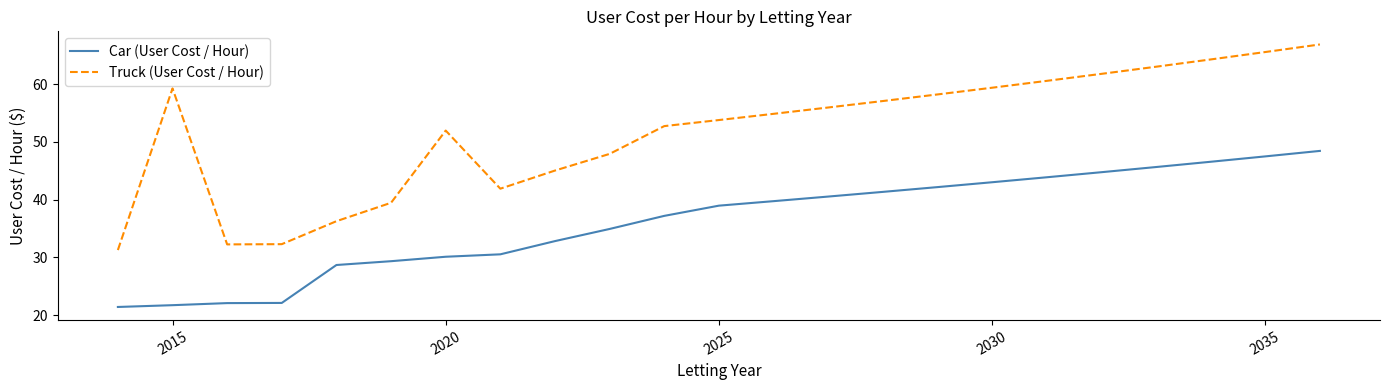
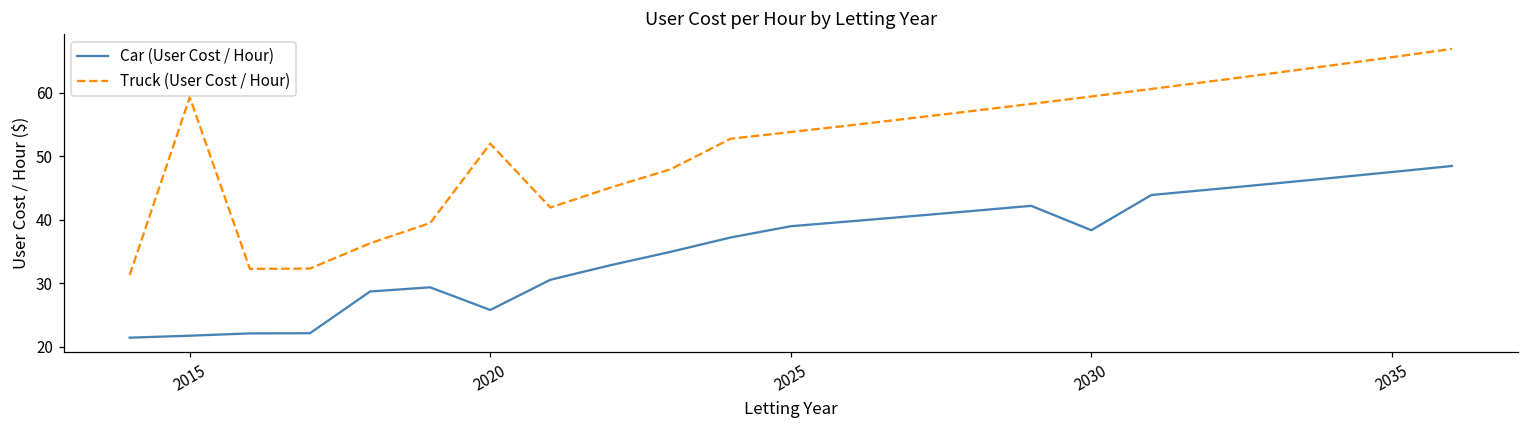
  {
    "Car (User Cost / Hour)": {
      "2015": 22,
-     "2020": 30,
+     "2020": 26,
      "2025": 39,
-     "2030": 43,
+     "2030": 38,
      "2035": 48
    },
    "Truck (User Cost / Hour)": {
      "2015": 59,
      "2020": 52,
      "2025": 54,
      "2030": 59,
      "2035": 66
    }
  }
